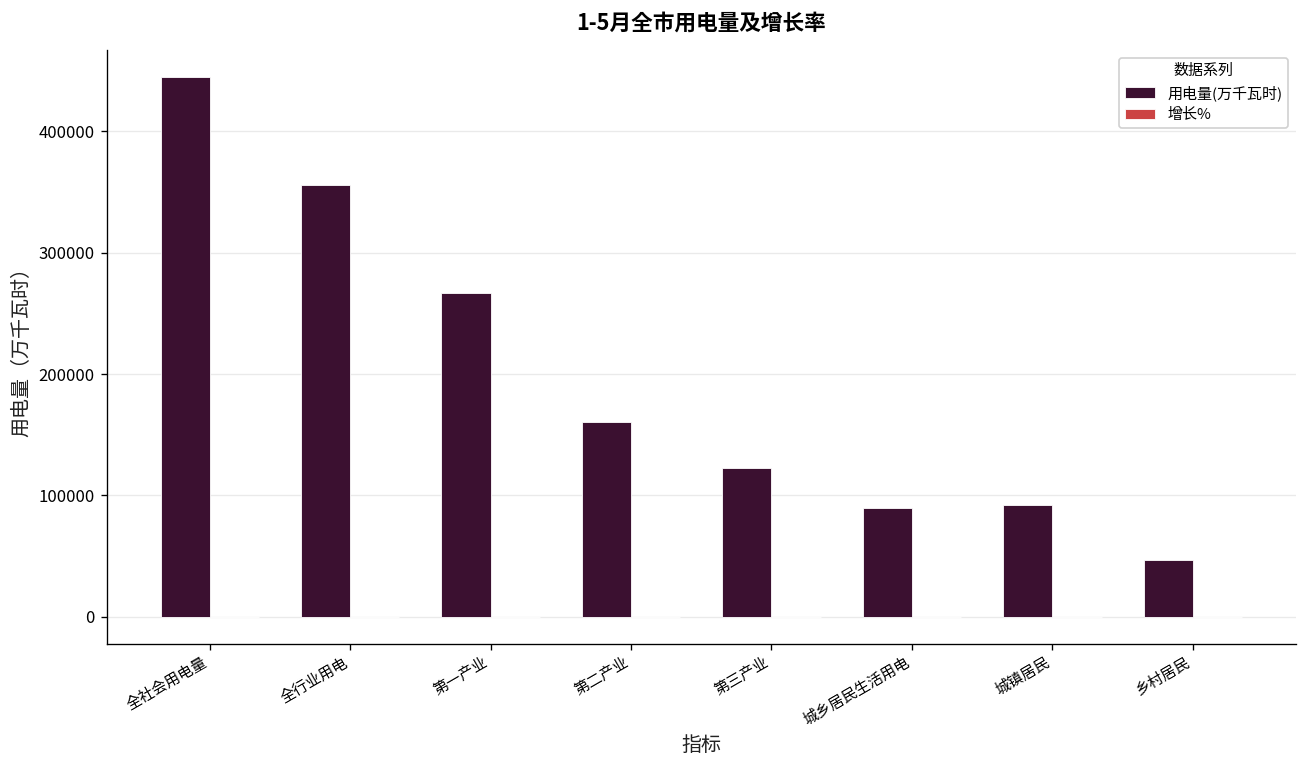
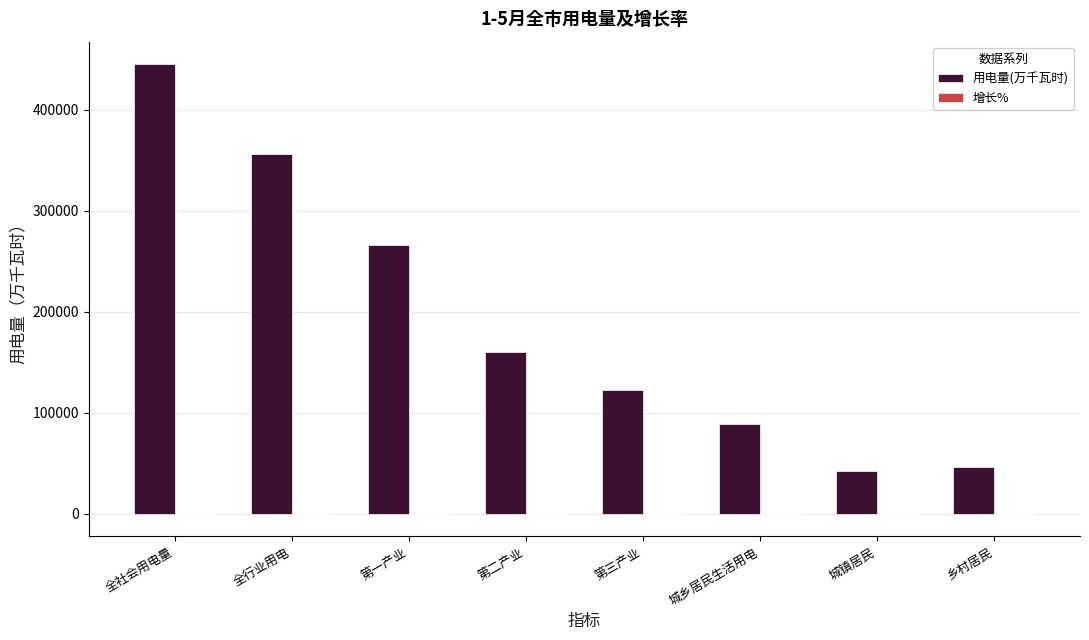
  {
    "用电量(万千瓦时)": {
      "全社会用电量": 445000,
      "全行业用电": 356000,
      "第一产业": 266000,
      "第二产业": 160000,
      "第三产业": 122000,
      "城乡居民生活用电": 89000,
-     "城镇居民": 92000,
+     "城镇居民": 43000,
      "乡村居民": 47000
    }
  }
